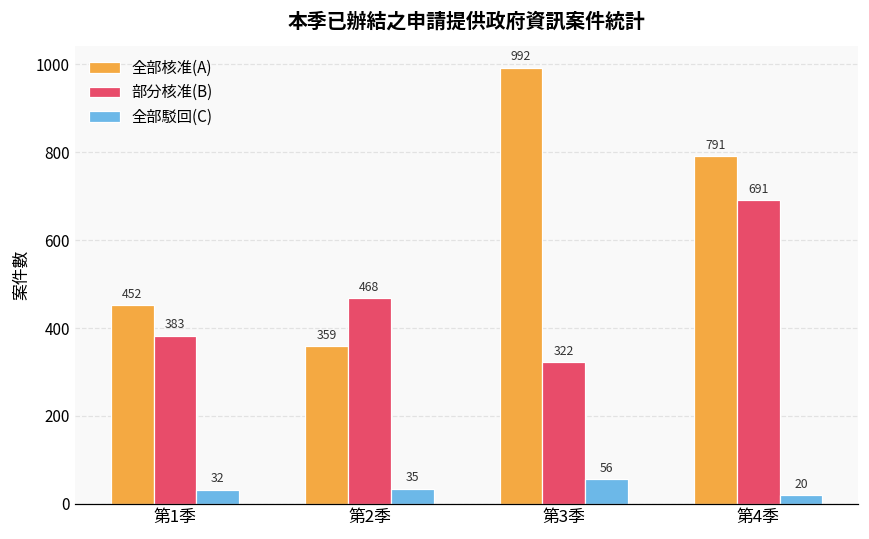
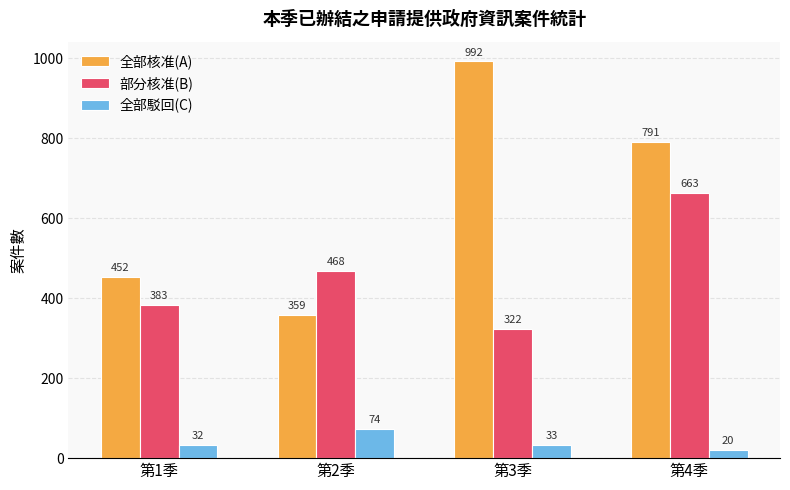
  {
    "全部核准(A)": {
      "第1季": 452,
      "第2季": 359,
      "第3季": 992,
      "第4季": 791
    },
    "部分核准(B)": {
      "第1季": 383,
      "第2季": 468,
      "第3季": 322,
-     "第4季": 691
+     "第4季": 663
    },
    "全部駁回(C)": {
      "第1季": 32,
-     "第2季": 35,
-     "第3季": 56,
+     "第2季": 74,
+     "第3季": 33,
      "第4季": 20
    }
  }
